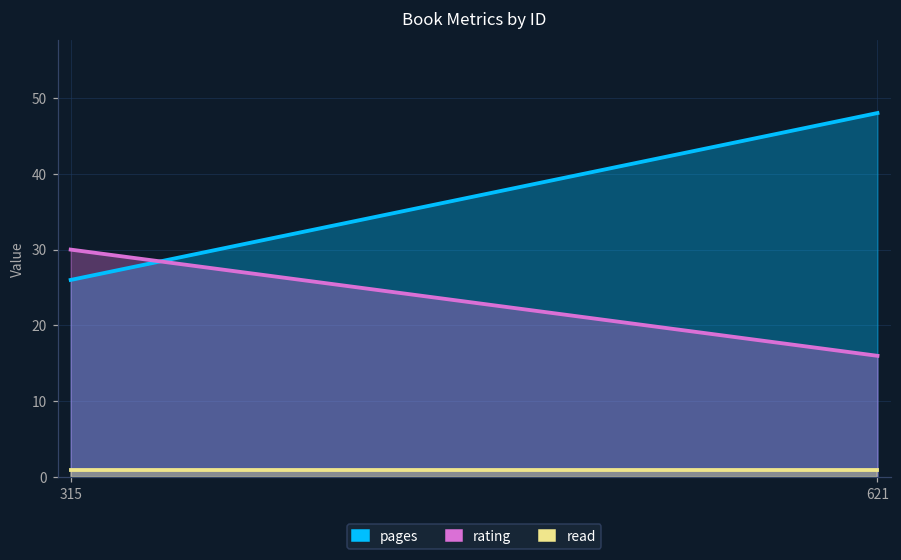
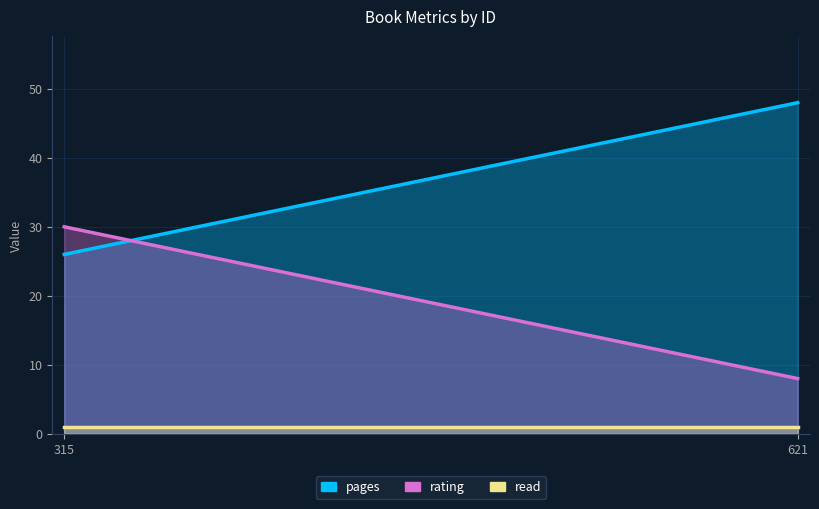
  {
    "pages": {
      "315": 26,
      "621": 48
    },
    "rating": {
      "315": 30,
-     "621": 16
+     "621": 8
    },
    "read": {
      "315": 1,
      "621": 1
    }
  }
